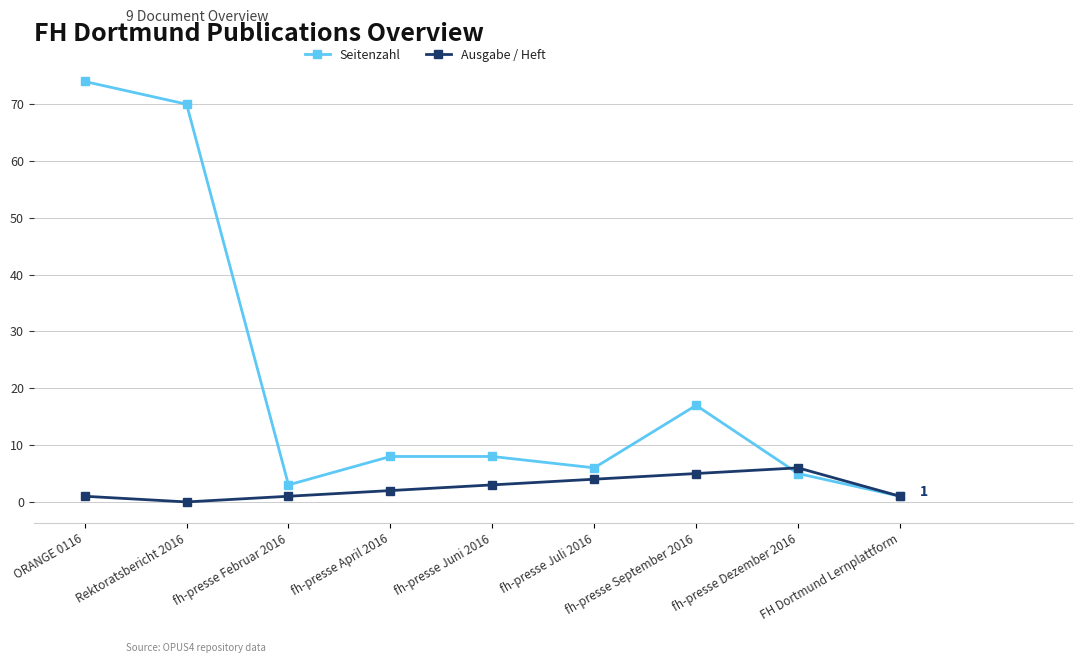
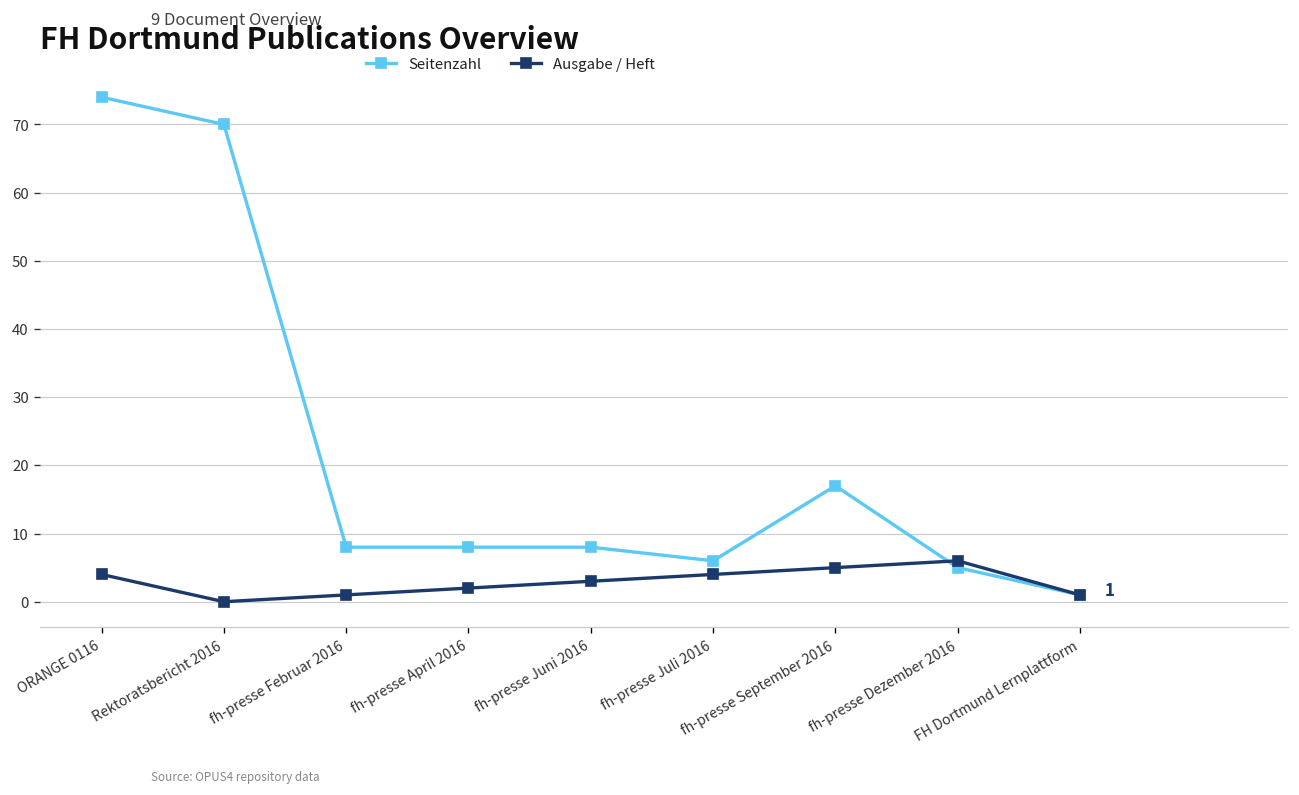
  {
    "Seitenzahl": {
      "ORANGE 0116": 74,
      "Rektoratsbericht 2016": 70,
-     "fh-presse Februar 2016": 3,
+     "fh-presse Februar 2016": 8,
      "fh-presse April 2016": 8,
      "fh-presse Juni 2016": 8,
      "fh-presse Juli 2016": 6,
      "fh-presse September 2016": 17,
      "fh-presse Dezember 2016": 5
    },
    "Ausgabe / Heft": {
-     "ORANGE 0116": 1,
+     "ORANGE 0116": 4,
      "Rektoratsbericht 2016": 0,
      "fh-presse Februar 2016": 1,
      "fh-presse April 2016": 2,
      "fh-presse Juni 2016": 3,
      "fh-presse Juli 2016": 4,
      "fh-presse September 2016": 5,
      "fh-presse Dezember 2016": 6
    }
  }
